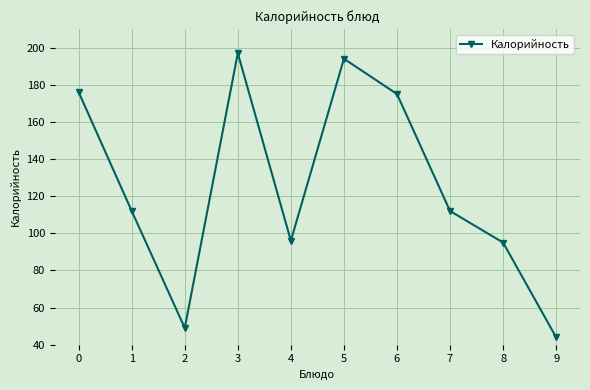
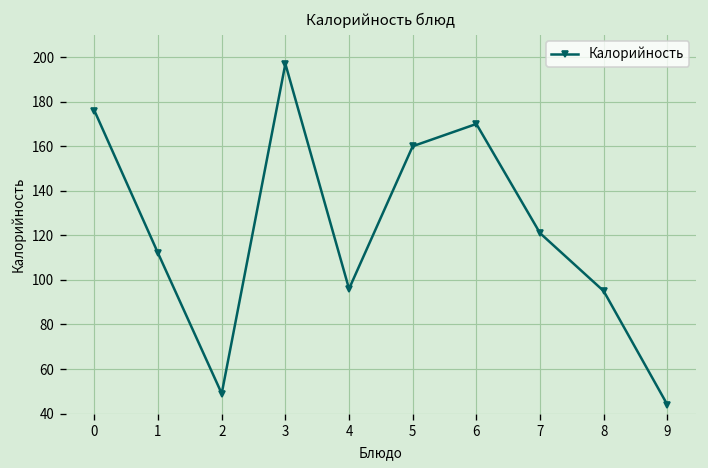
  {
    "0": 176,
    "1": 112,
    "2": 49,
    "3": 197,
    "4": 96,
-   "5": 194,
-   "6": 175,
-   "7": 112,
+   "5": 160,
+   "6": 170,
+   "7": 121,
    "8": 95,
    "9": 44
  }
